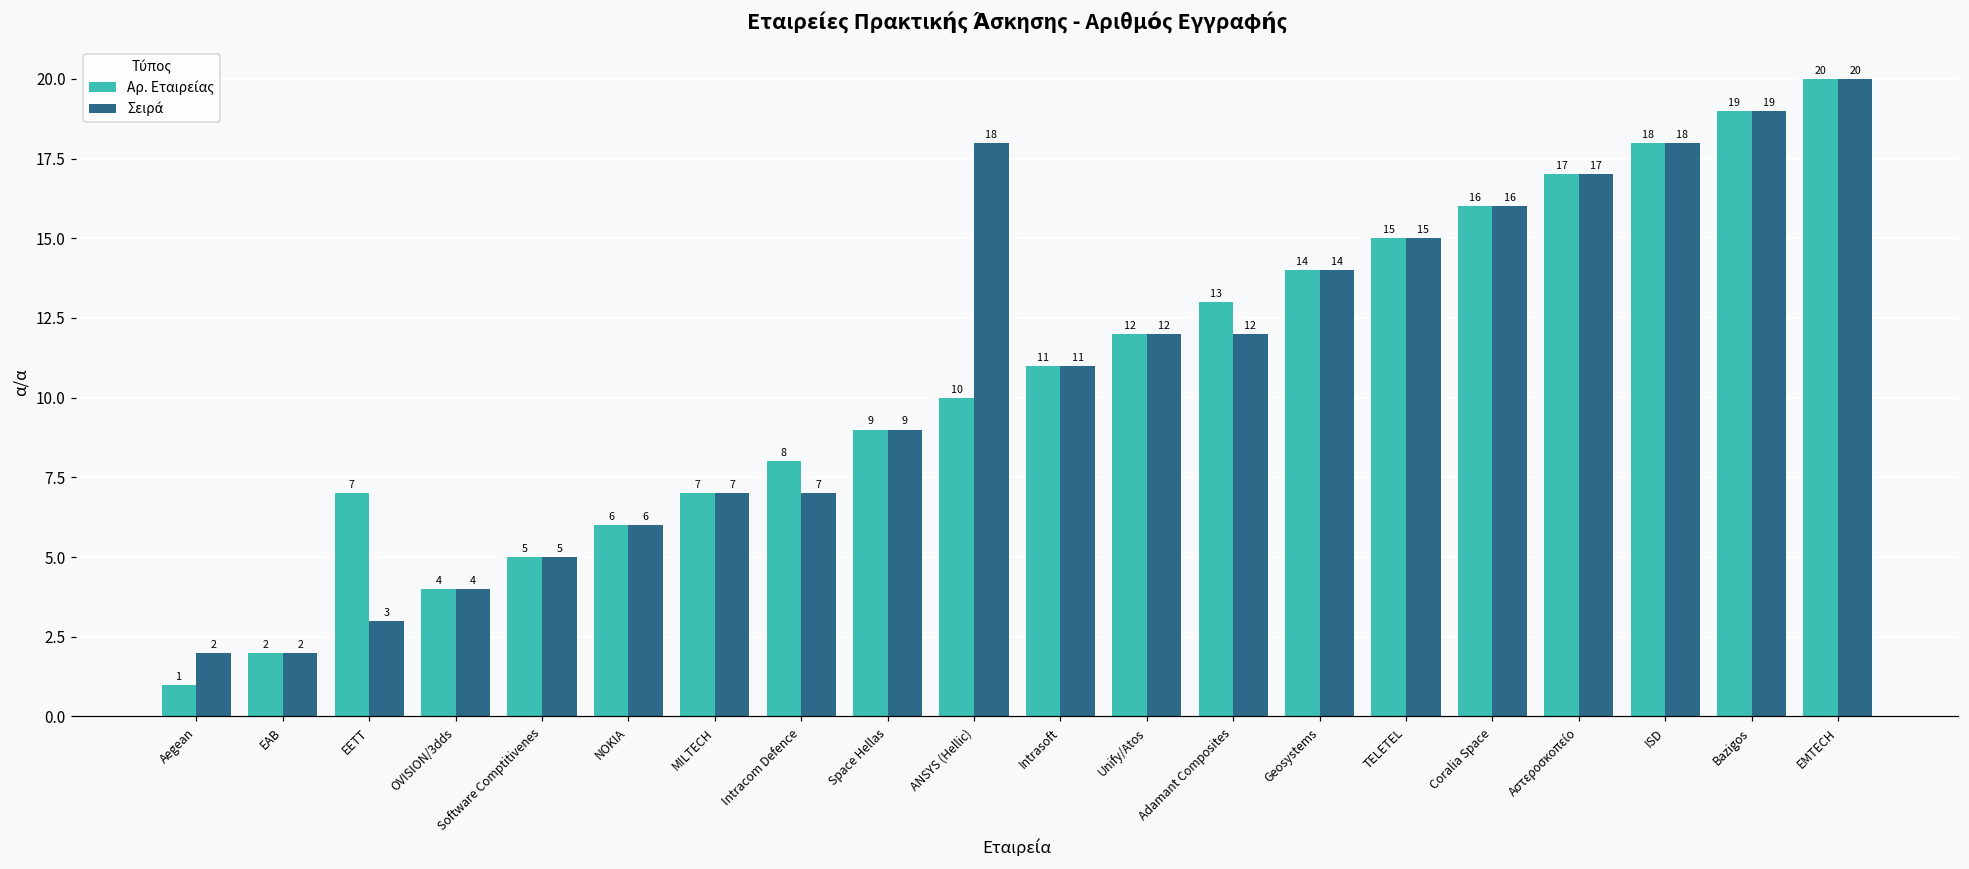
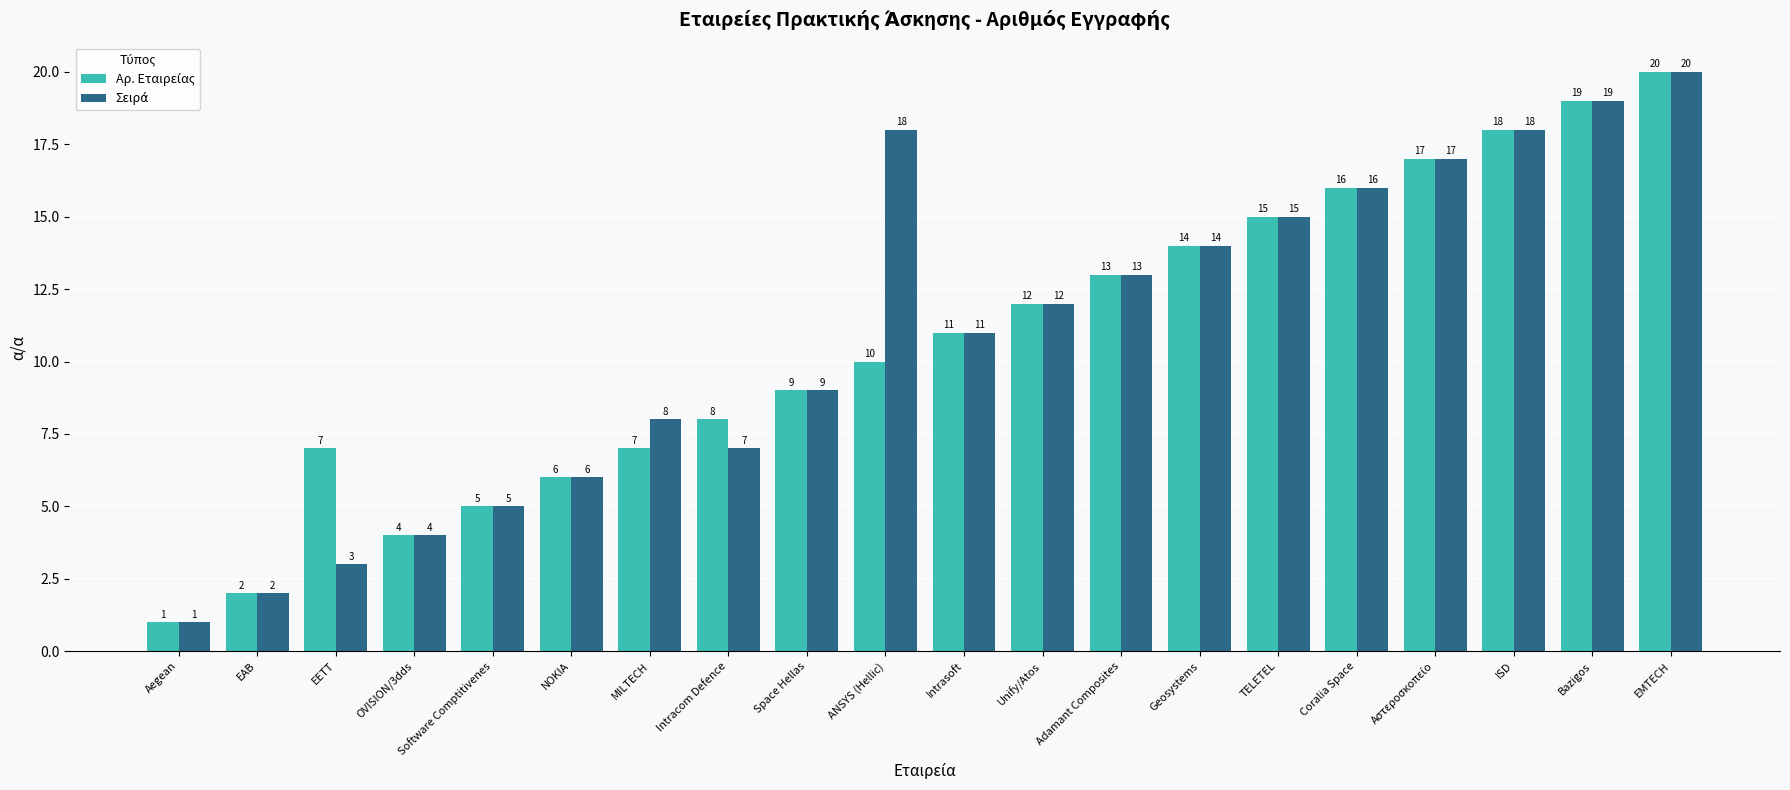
  {
    "Αρ. Εταιρείας": {
      "Aegean": 1,
      "ΕΑΒ": 2,
      "ΕΕΤΤ": 7,
      "OVISION/3dds": 4,
      "Software Comptitivenes": 5,
      "NOKIA": 6,
      "MILTECH": 7,
      "Intracom Defence": 8,
      "Space Hellas": 9,
      "ANSYS (Hellic)": 10,
      "Intrasoft": 11,
      "Unify/Atos": 12,
      "Adamant Composites": 13,
      "Geosystems": 14,
      "TELETEL": 15,
      "Coralia Space": 16,
      "Αστεροσκοπείο": 17,
      "ISD": 18,
      "Bazigos": 19,
      "EMTECH": 20
    },
    "Σειρά": {
-     "Aegean": 2,
+     "Aegean": 1,
      "ΕΑΒ": 2,
      "ΕΕΤΤ": 3,
      "OVISION/3dds": 4,
      "Software Comptitivenes": 5,
      "NOKIA": 6,
-     "MILTECH": 7,
+     "MILTECH": 8,
      "Intracom Defence": 7,
      "Space Hellas": 9,
      "ANSYS (Hellic)": 18,
      "Intrasoft": 11,
      "Unify/Atos": 12,
-     "Adamant Composites": 12,
+     "Adamant Composites": 13,
      "Geosystems": 14,
      "TELETEL": 15,
      "Coralia Space": 16,
      "Αστεροσκοπείο": 17,
      "ISD": 18,
      "Bazigos": 19,
      "EMTECH": 20
    }
  }
